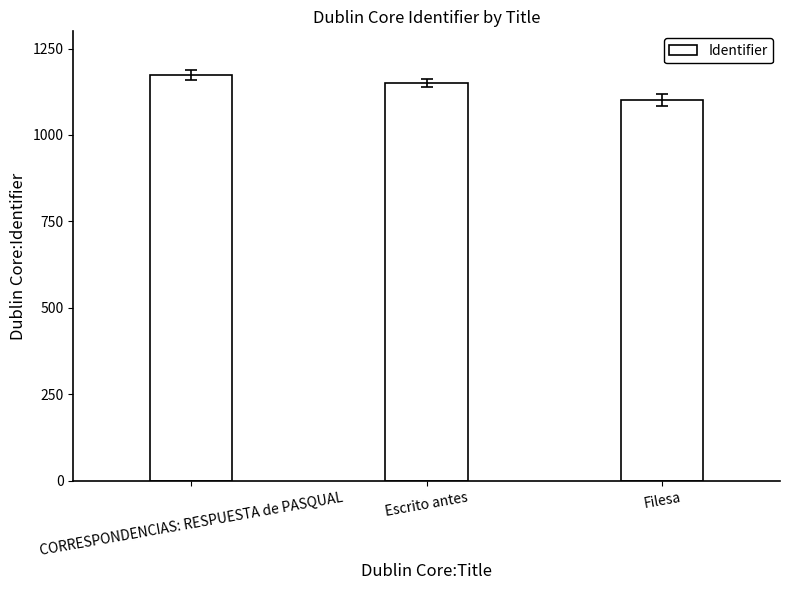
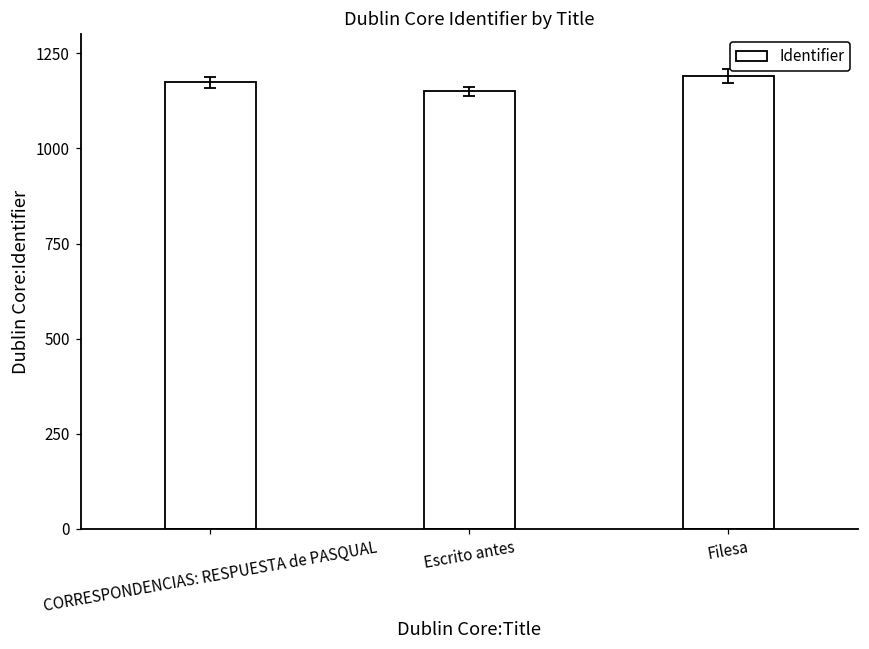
  {
    "Identifier": {
      "CORRESPONDENCIAS: RESPUESTA de PASQUAL": 1170,
      "Escrito antes": 1150,
-     "Filesa": 1100
+     "Filesa": 1190
    }
  }
